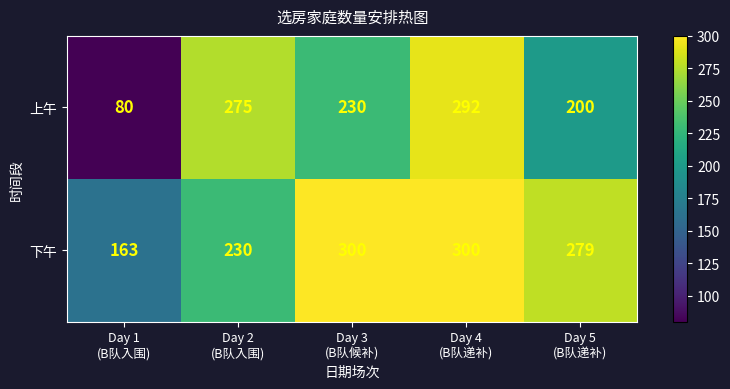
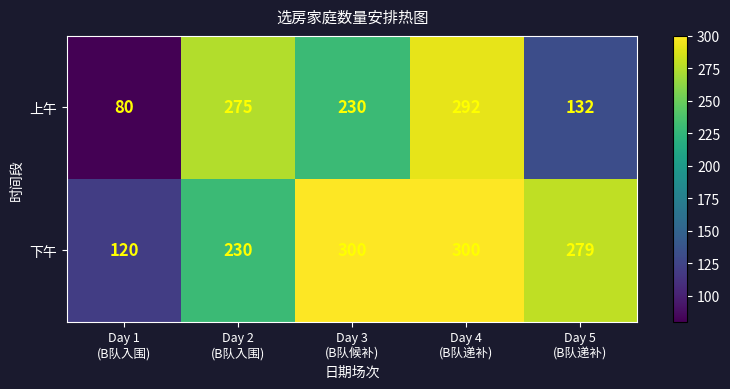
  {
    "上午": {
      "Day 1 (B队入围)": 80,
      "Day 2 (B队入围)": 275,
      "Day 3 (B队候补)": 230,
-     "Day 5 (B队递补)": 200
+     "Day 5 (B队递补)": 132
    },
    "下午": {
-     "Day 1 (B队入围)": 163,
+     "Day 1 (B队入围)": 120,
      "Day 2 (B队入围)": 230,
      "Day 5 (B队递补)": 279
    }
  }
